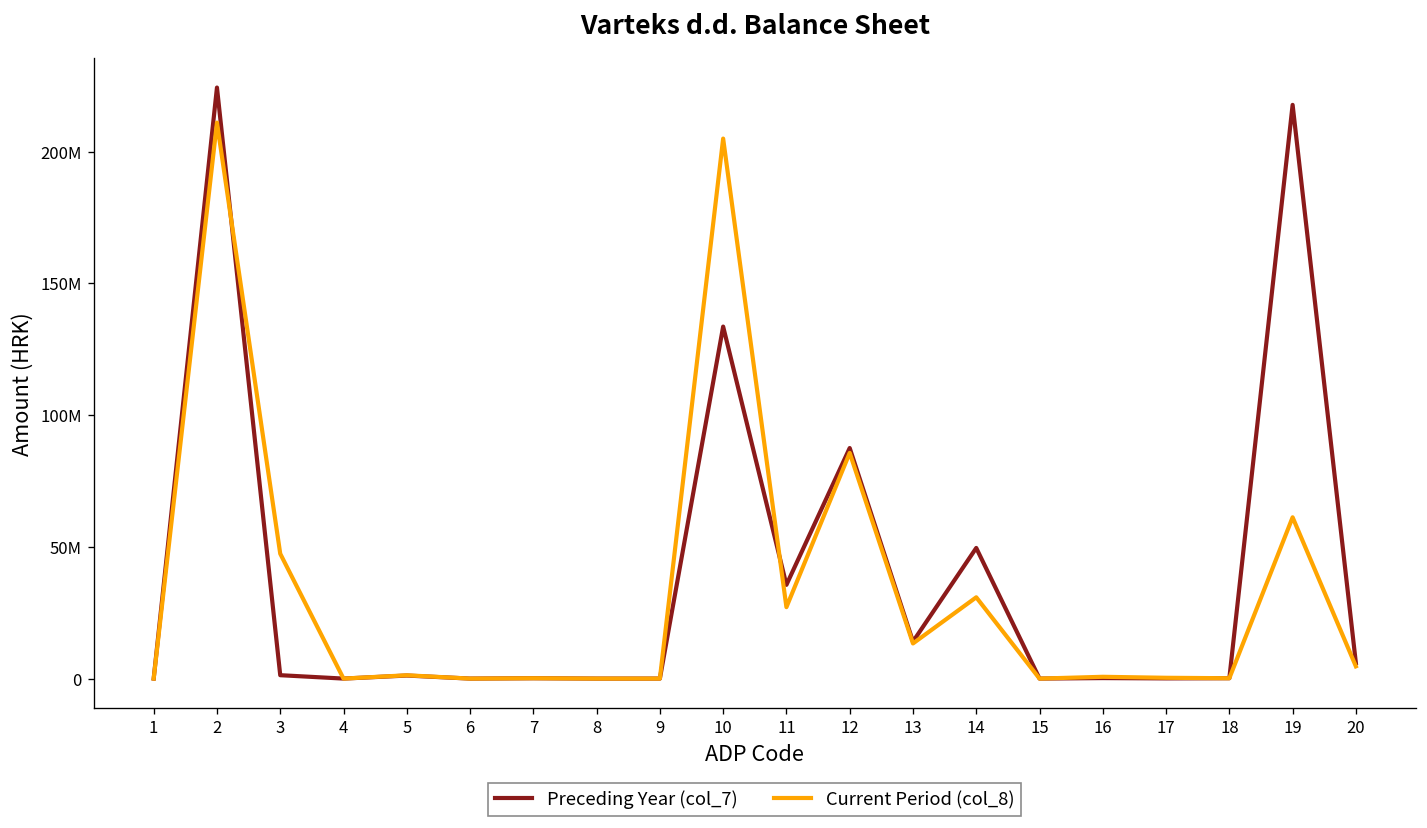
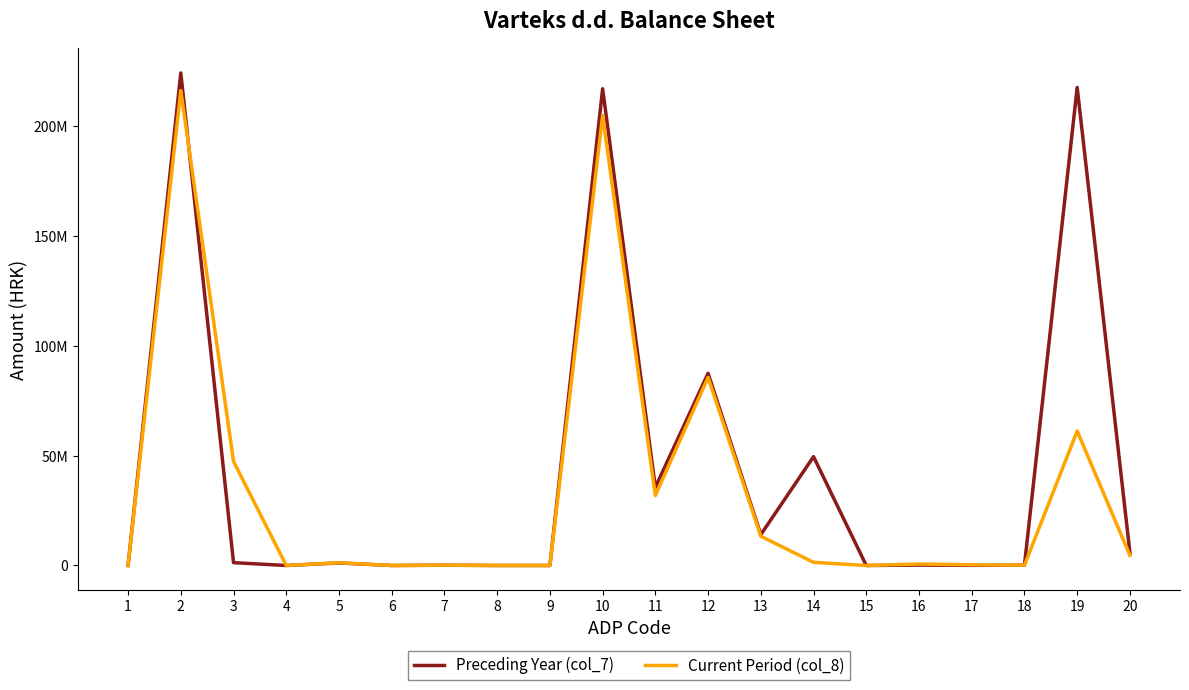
  {
    "Preceding Year (col_7)": {
      "2": 224000000,
      "3": 1000000,
-     "10": 134000000,
+     "10": 217000000,
      "11": 36000000,
      "12": 87000000,
      "14": 50000000,
      "19": 218000000,
      "20": 6000000
    },
    "Current Period (col_8)": {
-     "2": 211000000,
+     "2": 216000000,
      "3": 47000000,
      "10": 205000000,
-     "11": 27000000,
+     "11": 32000000,
      "12": 86000000,
-     "14": 31000000,
+     "14": 1000000,
      "19": 61000000,
      "20": 5000000
    }
  }
